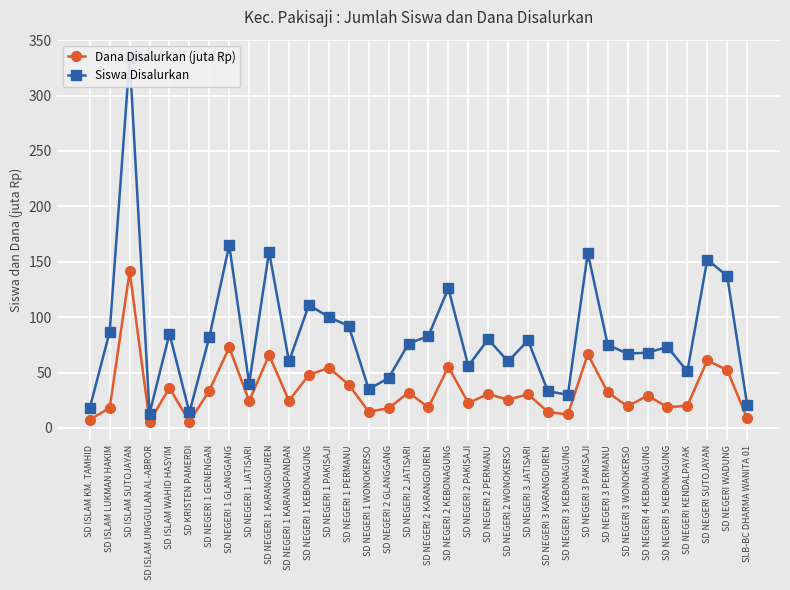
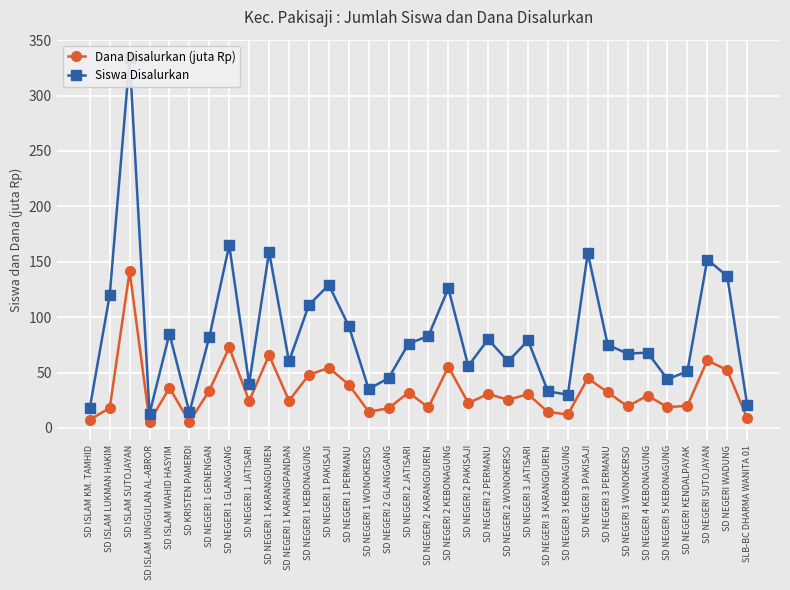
  {
    "Dana Disalurkan (juta Rp)": {
      "SD ISLAM KM. TAMHID": 7,
      "SD ISLAM LUKMAN HAKIM": 18,
      "SD ISLAM SUTOJAYAN": 141,
      "SD ISLAM UNGGULAN AL-ABROR": 6,
      "SD ISLAM WAHID HASYIM": 36,
      "SD KRISTEN PAMERDI": 5,
      "SD NEGERI 1 GENENGAN": 34,
      "SD NEGERI 1 GLANGGANG": 73,
      "SD NEGERI 1 JATISARI": 24,
      "SD NEGERI 1 KARANGDUREN": 66,
      "SD NEGERI 1 KARANGPANDAN": 25,
      "SD NEGERI 1 KEBONAGUNG": 48,
      "SD NEGERI 1 PAKISAJI": 54,
      "SD NEGERI 1 PERMANU": 39,
      "SD NEGERI 1 WONOKERSO": 15,
      "SD NEGERI 2 GLANGGANG": 18,
      "SD NEGERI 2 JATISARI": 32,
      "SD NEGERI 2 KARANGDUREN": 18,
      "SD NEGERI 2 KEBONAGUNG": 55,
      "SD NEGERI 2 PAKISAJI": 23,
      "SD NEGERI 2 PERMANU": 31,
      "SD NEGERI 2 WONOKERSO": 25,
      "SD NEGERI 3 JATISARI": 30,
      "SD NEGERI 3 KARANGDUREN": 14,
      "SD NEGERI 3 KEBONAGUNG": 12,
-     "SD NEGERI 3 PAKISAJI": 67,
+     "SD NEGERI 3 PAKISAJI": 45,
      "SD NEGERI 3 PERMANU": 32,
      "SD NEGERI 3 WONOKERSO": 19,
      "SD NEGERI 4 KEBONAGUNG": 29,
      "SD NEGERI 5 KEBONAGUNG": 19,
      "SD NEGERI KENDALPAYAK": 20,
      "SD NEGERI SUTOJAYAN": 61,
      "SD NEGERI WADUNG": 52,
      "SLB-BC DHARMA WANITA 01": 9
    },
    "Siswa Disalurkan": {
      "SD ISLAM KM. TAMHID": 18,
-     "SD ISLAM LUKMAN HAKIM": 87,
+     "SD ISLAM LUKMAN HAKIM": 120,
      "SD ISLAM UNGGULAN AL-ABROR": 13,
      "SD ISLAM WAHID HASYIM": 85,
      "SD KRISTEN PAMERDI": 14,
      "SD NEGERI 1 GENENGAN": 82,
      "SD NEGERI 1 GLANGGANG": 165,
      "SD NEGERI 1 JATISARI": 40,
      "SD NEGERI 1 KARANGDUREN": 159,
      "SD NEGERI 1 KARANGPANDAN": 60,
      "SD NEGERI 1 KEBONAGUNG": 111,
-     "SD NEGERI 1 PAKISAJI": 100,
+     "SD NEGERI 1 PAKISAJI": 129,
      "SD NEGERI 1 PERMANU": 92,
      "SD NEGERI 1 WONOKERSO": 35,
      "SD NEGERI 2 GLANGGANG": 45,
      "SD NEGERI 2 JATISARI": 76,
      "SD NEGERI 2 KARANGDUREN": 83,
      "SD NEGERI 2 KEBONAGUNG": 126,
      "SD NEGERI 2 PAKISAJI": 56,
      "SD NEGERI 2 PERMANU": 80,
      "SD NEGERI 2 WONOKERSO": 60,
      "SD NEGERI 3 JATISARI": 79,
      "SD NEGERI 3 KARANGDUREN": 33,
      "SD NEGERI 3 KEBONAGUNG": 30,
      "SD NEGERI 3 PAKISAJI": 158,
      "SD NEGERI 3 PERMANU": 75,
      "SD NEGERI 3 WONOKERSO": 67,
      "SD NEGERI 4 KEBONAGUNG": 68,
-     "SD NEGERI 5 KEBONAGUNG": 73,
+     "SD NEGERI 5 KEBONAGUNG": 44,
      "SD NEGERI KENDALPAYAK": 51,
      "SD NEGERI SUTOJAYAN": 152,
      "SD NEGERI WADUNG": 137,
      "SLB-BC DHARMA WANITA 01": 21
    }
  }
